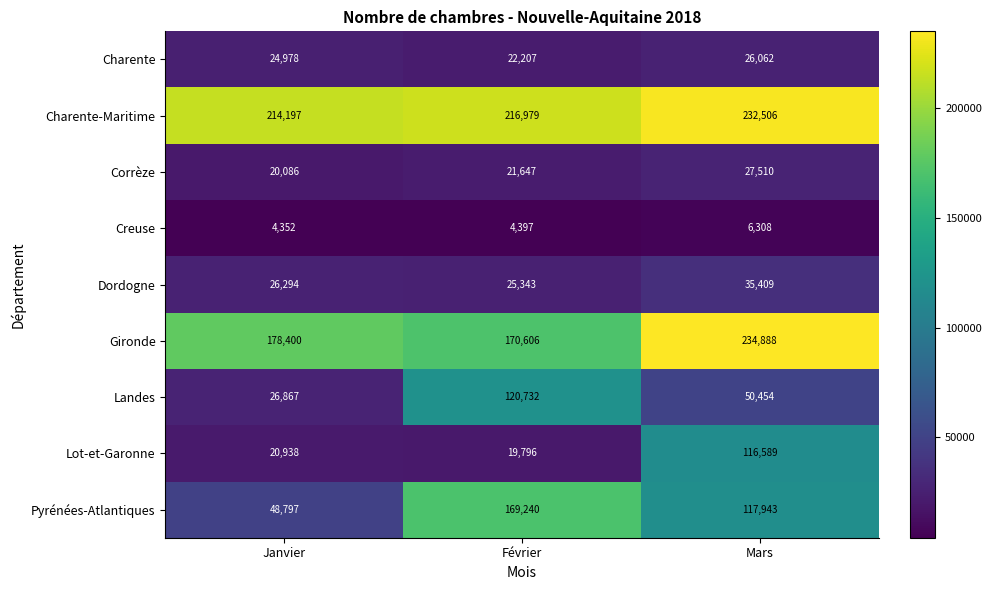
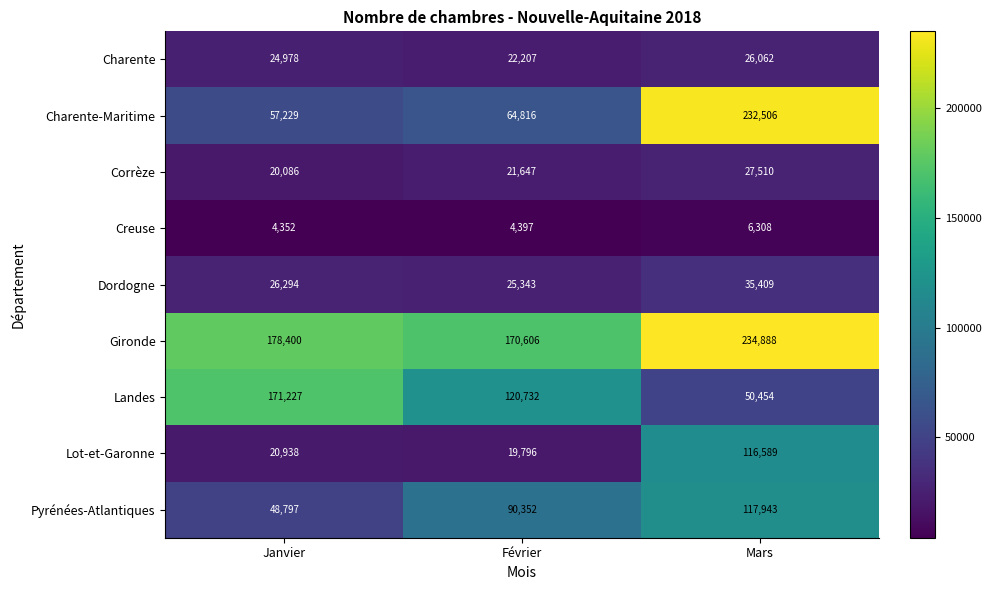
  {
    "Charente": {
      "Janvier": "24,978",
      "Février": "22,207",
      "Mars": "26,062"
    },
    "Charente-Maritime": {
-     "Janvier": "214,197",
-     "Février": "216,979",
+     "Janvier": "57,229",
+     "Février": "64,816",
      "Mars": "232,506"
    },
    "Corrèze": {
      "Janvier": "20,086",
      "Février": "21,647",
      "Mars": "27,510"
    },
    "Creuse": {
      "Janvier": "4,352",
      "Février": "4,397",
      "Mars": "6,308"
    },
    "Dordogne": {
      "Janvier": "26,294",
      "Février": "25,343",
      "Mars": "35,409"
    },
    "Gironde": {
      "Janvier": "178,400",
      "Février": "170,606",
      "Mars": "234,888"
    },
    "Landes": {
-     "Janvier": "26,867",
+     "Janvier": "171,227",
      "Février": "120,732",
      "Mars": "50,454"
    },
    "Lot-et-Garonne": {
      "Janvier": "20,938",
      "Février": "19,796",
      "Mars": "116,589"
    },
    "Pyrénées-Atlantiques": {
      "Janvier": "48,797",
-     "Février": "169,240",
+     "Février": "90,352",
      "Mars": "117,943"
    }
  }
